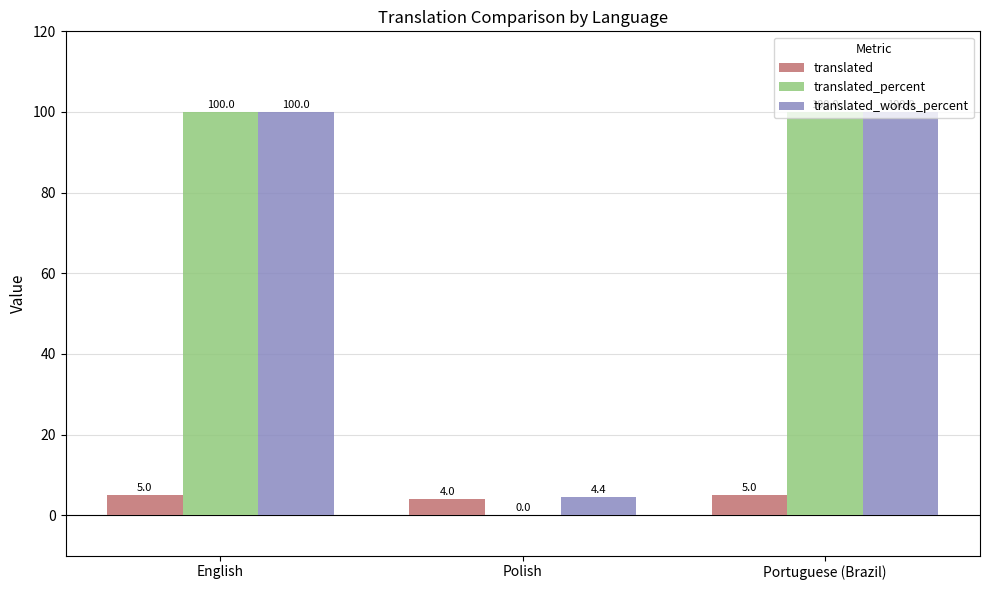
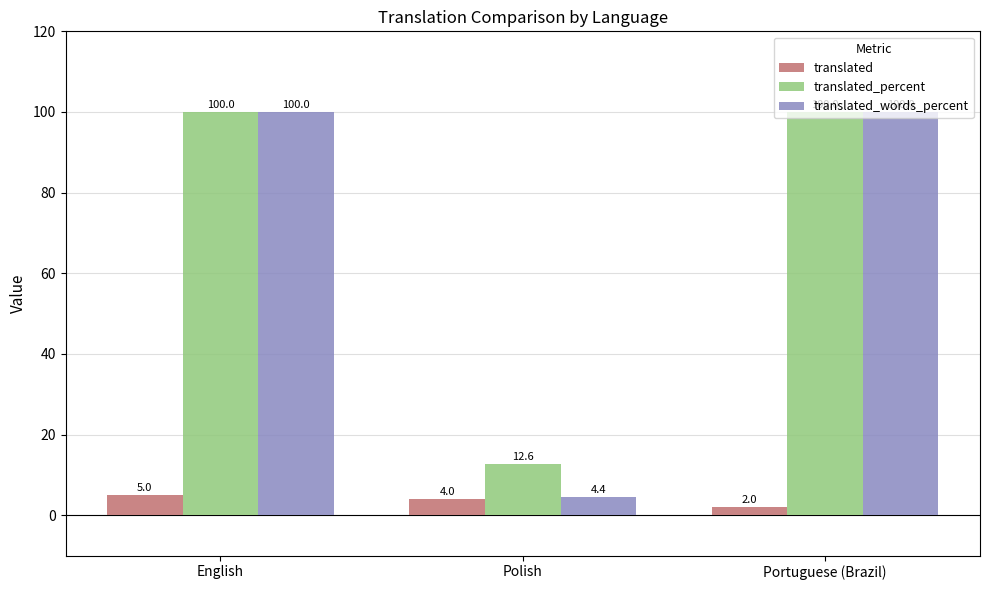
  {
    "translated": {
      "English": 5.0,
      "Polish": 4.0,
-     "Portuguese (Brazil)": 5.0
+     "Portuguese (Brazil)": 2.0
    },
    "translated_percent": {
      "English": 100.0,
-     "Polish": 0.0
+     "Polish": 12.6
    },
    "translated_words_percent": {
      "English": 100.0,
      "Polish": 4.4
    }
  }
